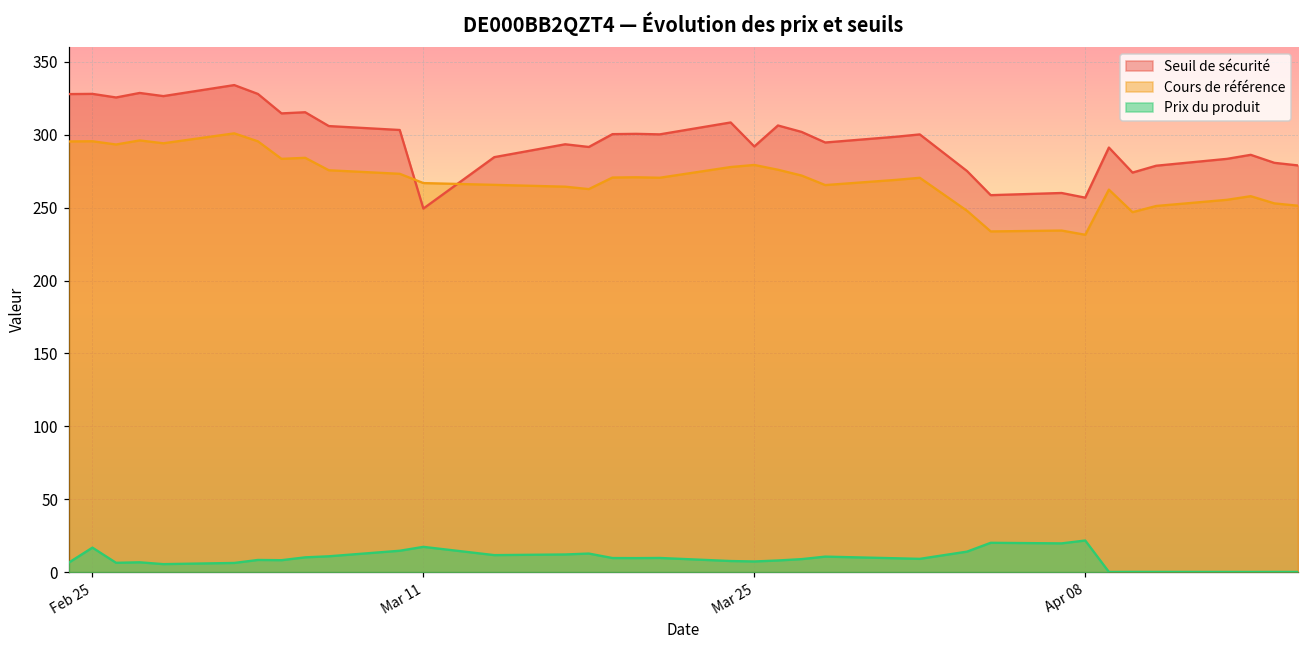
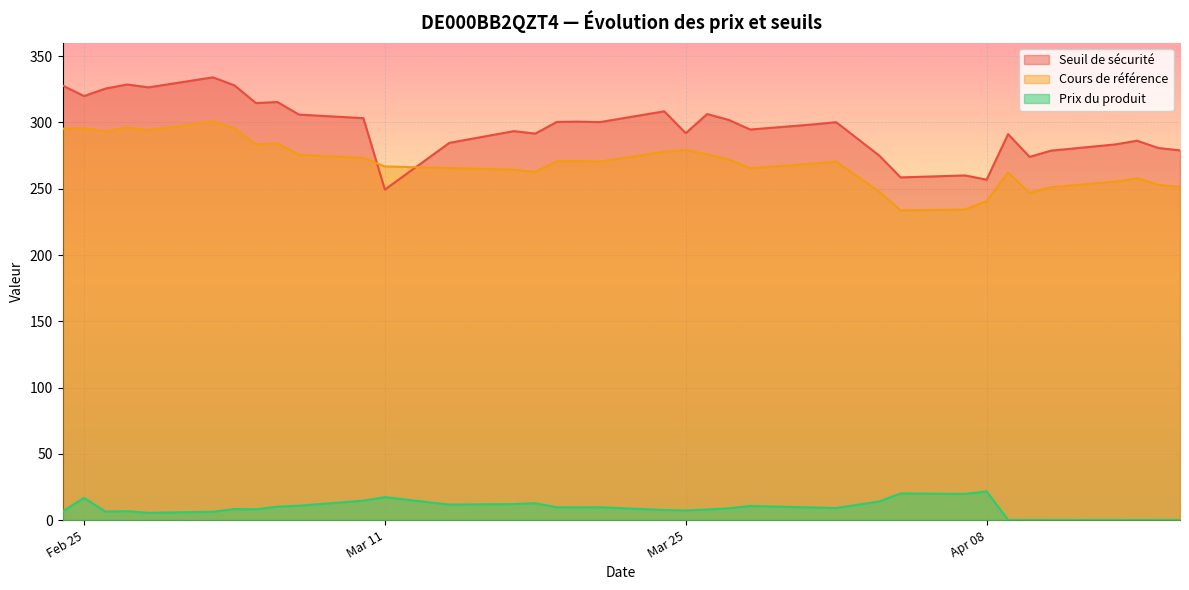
  {
    "Seuil de sécurité": {
-     "Feb 25": 328,
+     "Feb 25": 320,
      "Mar 11": 249,
      "Mar 25": 292,
      "Apr 08": 257
    },
    "Cours de référence": {
      "Feb 25": 296,
      "Mar 11": 267,
      "Mar 25": 279,
-     "Apr 08": 231
+     "Apr 08": 241
    },
    "Prix du produit": {
      "Feb 25": 17,
      "Mar 11": 17,
      "Mar 25": 7,
      "Apr 08": 22
    }
  }
